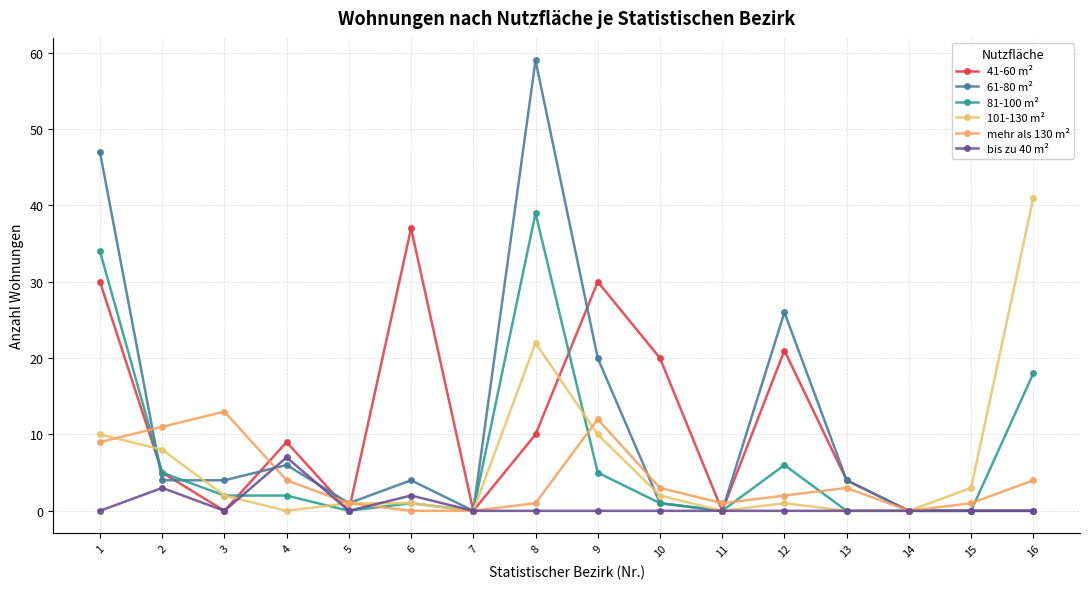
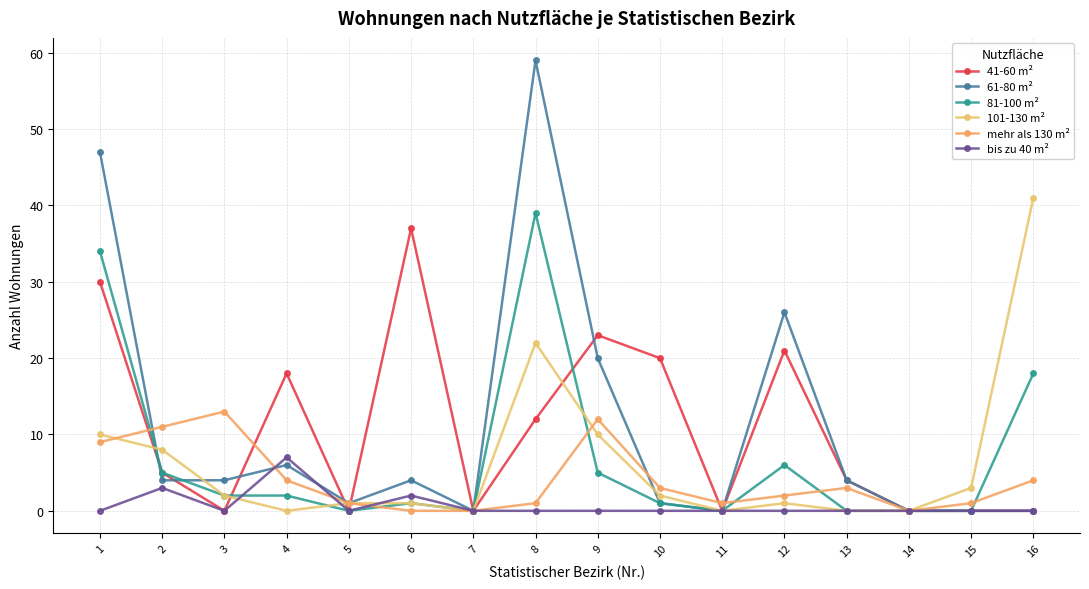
  {
    "41-60 m²": {
      "1": 30,
-     "4": 9,
+     "4": 18,
      "6": 37,
-     "8": 10,
-     "9": 30,
+     "8": 12,
+     "9": 23,
      "10": 20,
      "12": 21
    },
    "bis zu 40 m²": {
      "1": 0,
      "2": 3,
      "4": 7,
      "6": 2,
      "8": 0,
      "9": 0,
      "10": 0,
      "12": 0
    }
  }
